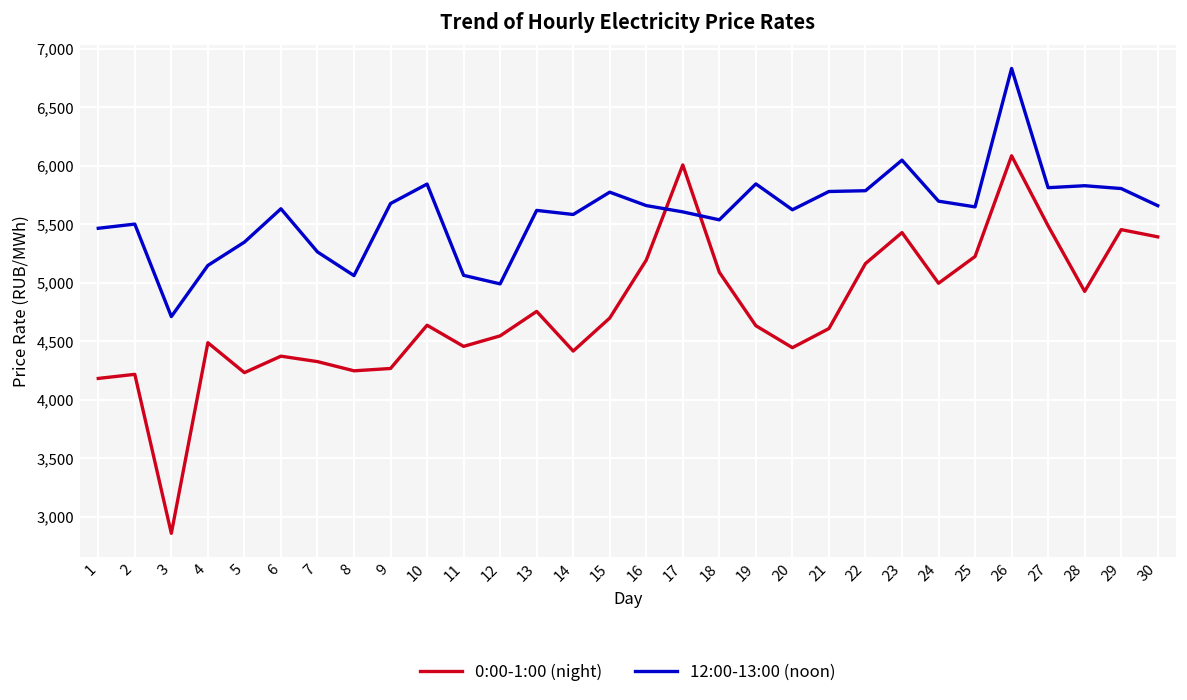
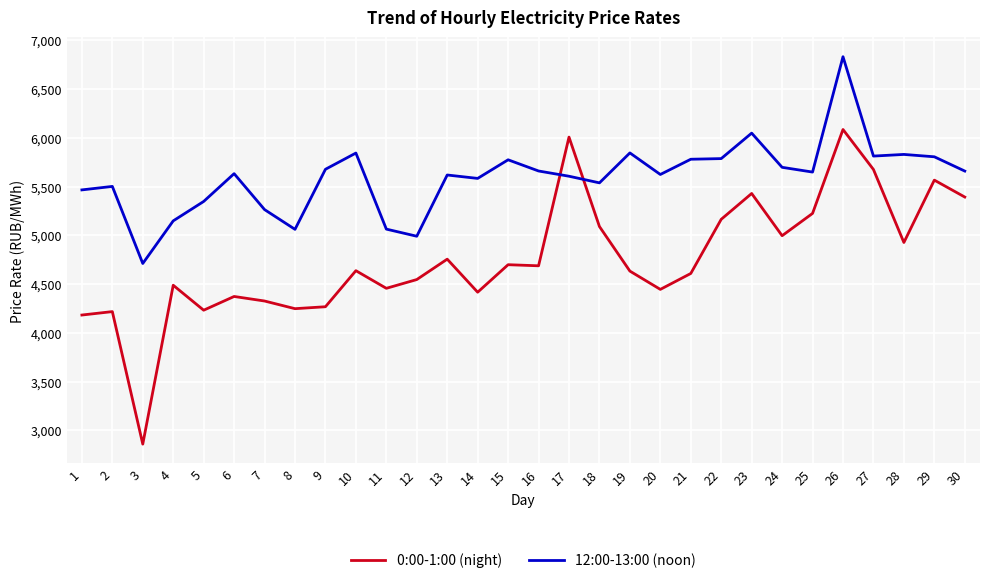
  {
    "0:00-1:00 (night)": {
      "1": "4,200",
      "2": "4,200",
      "3": "2,900",
      "4": "4,500",
      "5": "4,200",
      "6": "4,400",
      "7": "4,300",
      "8": "4,200",
      "9": "4,300",
      "10": "4,600",
      "11": "4,500",
      "12": "4,500",
      "13": "4,800",
      "14": "4,400",
      "15": "4,700",
-     "16": "5,200",
+     "16": "4,700",
      "17": "6,000",
      "18": "5,100",
      "19": "4,600",
      "20": "4,400",
      "21": "4,600",
      "22": "5,200",
      "23": "5,400",
      "24": "5,000",
      "25": "5,200",
      "26": "6,100",
-     "27": "5,500",
+     "27": "5,700",
      "28": "4,900",
-     "29": "5,500",
+     "29": "5,600",
      "30": "5,400"
    },
    "12:00-13:00 (noon)": {
      "1": "5,500",
      "2": "5,500",
      "3": "4,700",
      "4": "5,100",
      "5": "5,300",
      "6": "5,600",
      "7": "5,300",
      "8": "5,100",
      "9": "5,700",
      "10": "5,800",
      "11": "5,100",
      "12": "5,000",
      "13": "5,600",
      "14": "5,600",
      "15": "5,800",
      "16": "5,700",
      "17": "5,600",
      "18": "5,500",
      "19": "5,800",
      "20": "5,600",
      "21": "5,800",
      "22": "5,800",
      "23": "6,000",
      "24": "5,700",
      "25": "5,600",
      "26": "6,800",
      "27": "5,800",
      "28": "5,800",
      "29": "5,800",
      "30": "5,700"
    }
  }
